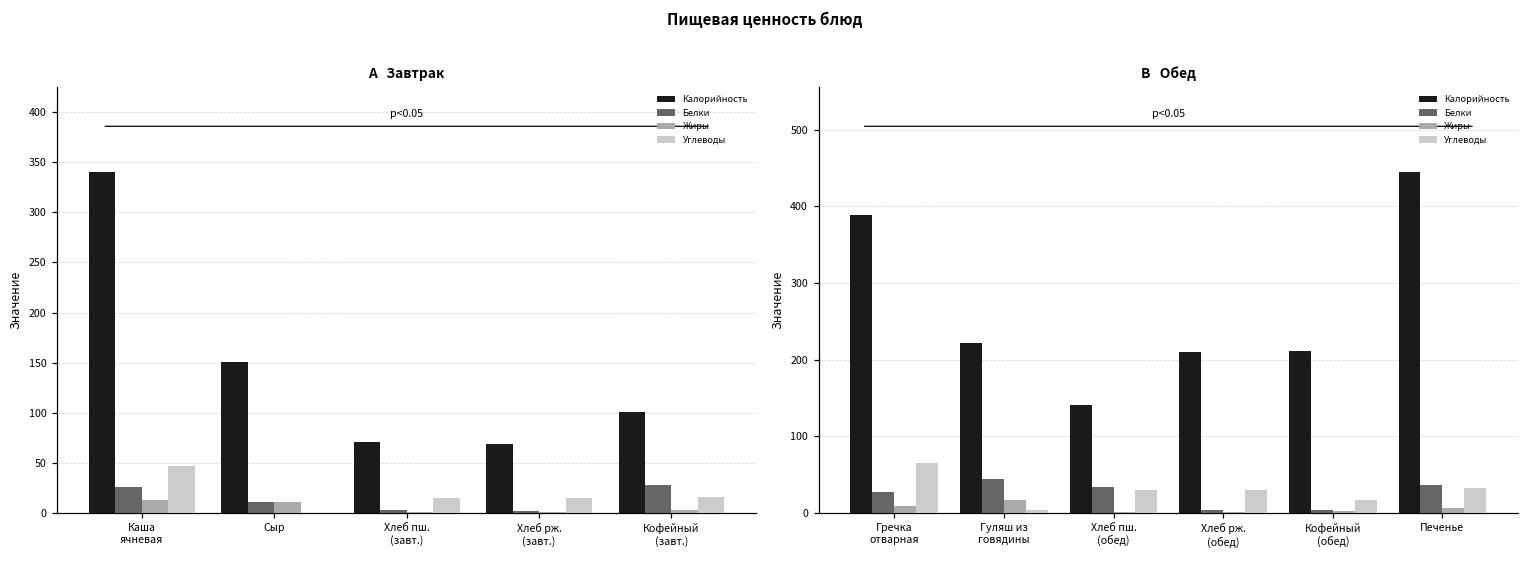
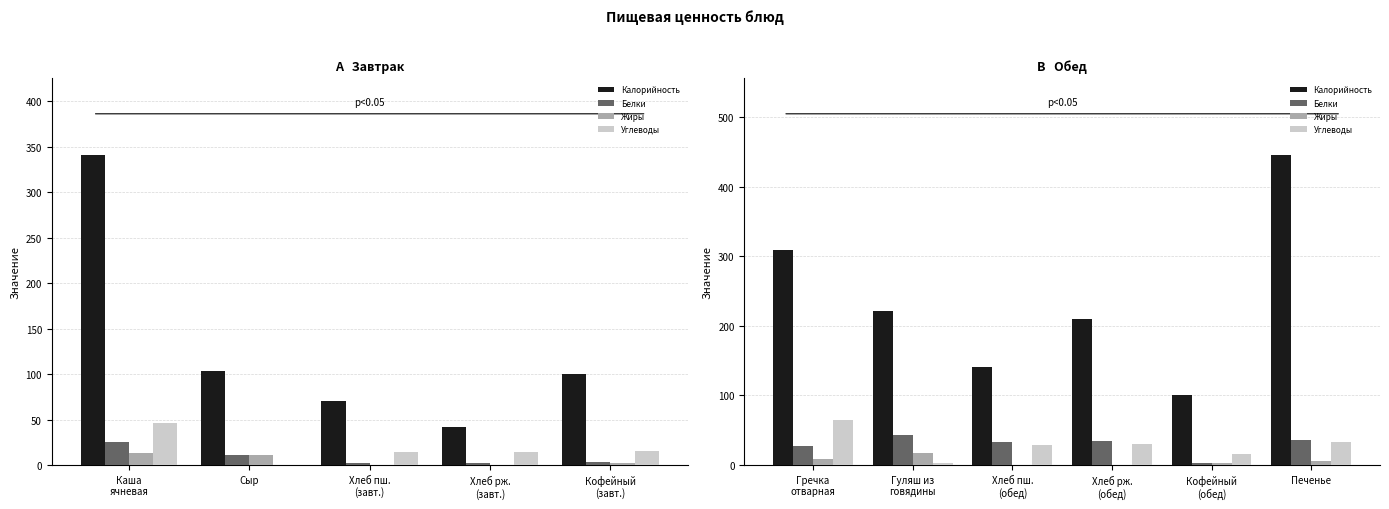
  {
    "A Завтрак": {
      "Калорийность": {
        "Каша ячневая": 340,
-       "Сыр": 150,
+       "Сыр": 100,
        "Хлеб пш. (завт.)": 70,
-       "Хлеб рж. (завт.)": 70,
+       "Хлеб рж. (завт.)": 40,
        "Кофейный (завт.)": 100
      },
      "Белки": {
        "Каша ячневая": 30,
        "Сыр": 10,
-       "Кофейный (завт.)": 30
+       "Кофейный (завт.)": 0
      }
    },
    "B Обед": {
      "Калорийность": {
-       "Гречка отварная": 390,
+       "Гречка отварная": 310,
        "Гуляш из говядины": 220,
        "Хлеб пш. (обед)": 140,
        "Хлеб рж. (обед)": 210,
-       "Кофейный (обед)": 210,
+       "Кофейный (обед)": 100,
        "Печенье": 450
      },
      "Белки": {
        "Гречка отварная": 30,
        "Гуляш из говядины": 40,
        "Хлеб пш. (обед)": 30,
-       "Хлеб рж. (обед)": 0,
+       "Хлеб рж. (обед)": 30,
        "Печенье": 40
      }
    }
  }
